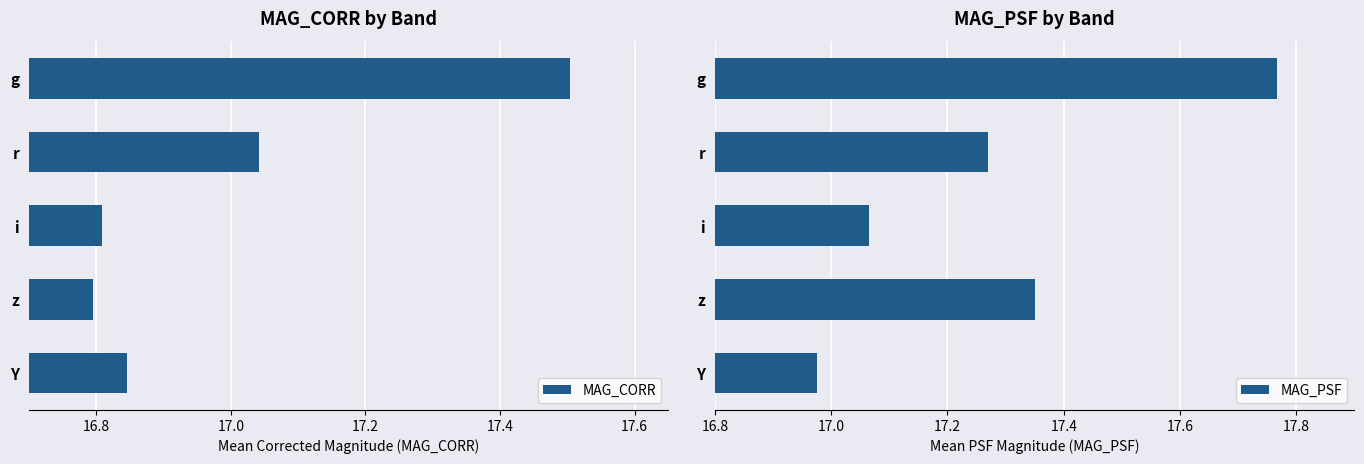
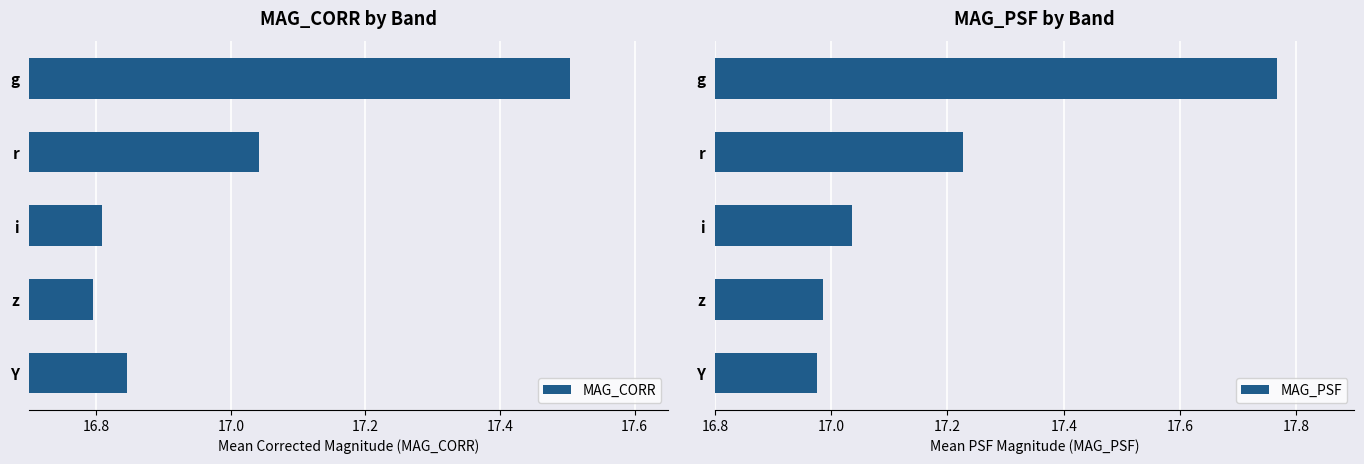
  {
    "MAG_CORR by Band": {
      "g": 17.50,
      "r": 17.04,
      "i": 16.81,
      "z": 16.80,
      "Y": 16.85
    },
    "MAG_PSF by Band": {
      "g": 17.77,
-     "r": 17.27,
-     "i": 17.06,
-     "z": 17.35,
+     "r": 17.23,
+     "i": 17.04,
+     "z": 16.99,
      "Y": 16.98
    }
  }
